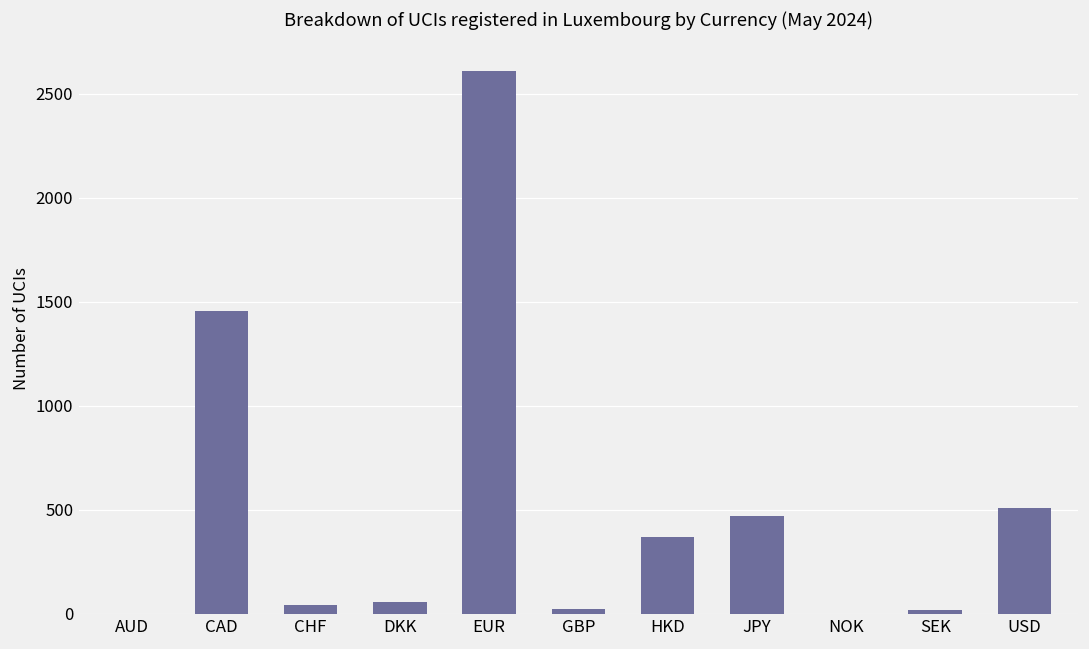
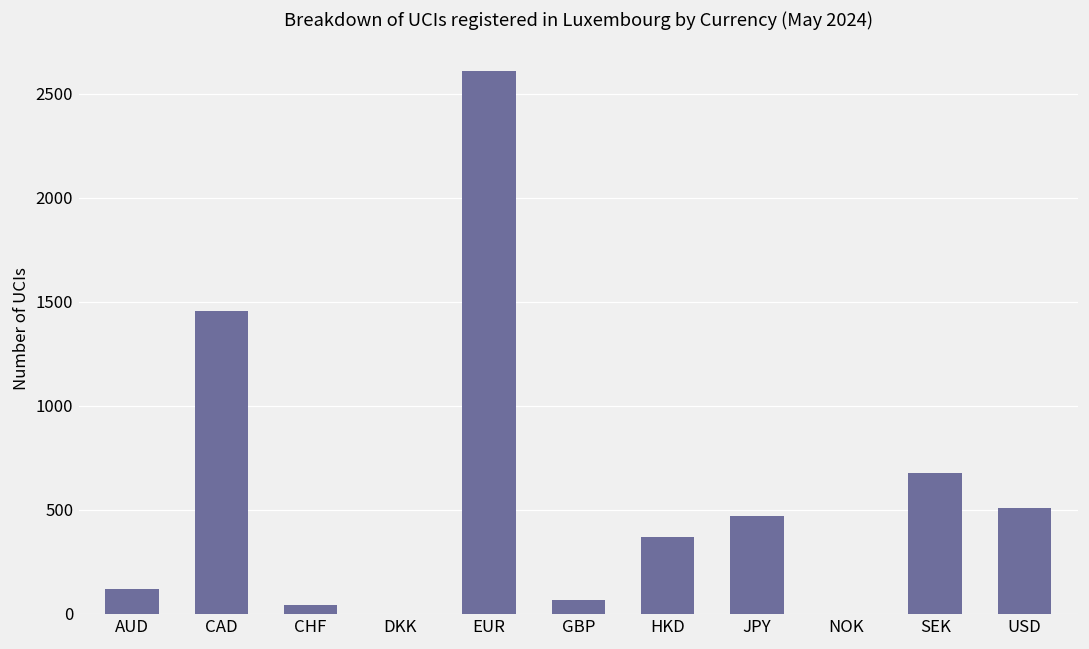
  {
-   "AUD": 0,
+   "AUD": 120,
    "CAD": 1450,
    "CHF": 50,
-   "DKK": 60,
+   "DKK": 0,
    "EUR": 2610,
-   "GBP": 30,
+   "GBP": 70,
    "HKD": 370,
    "JPY": 470,
-   "SEK": 20,
+   "SEK": 680,
    "USD": 510
  }
